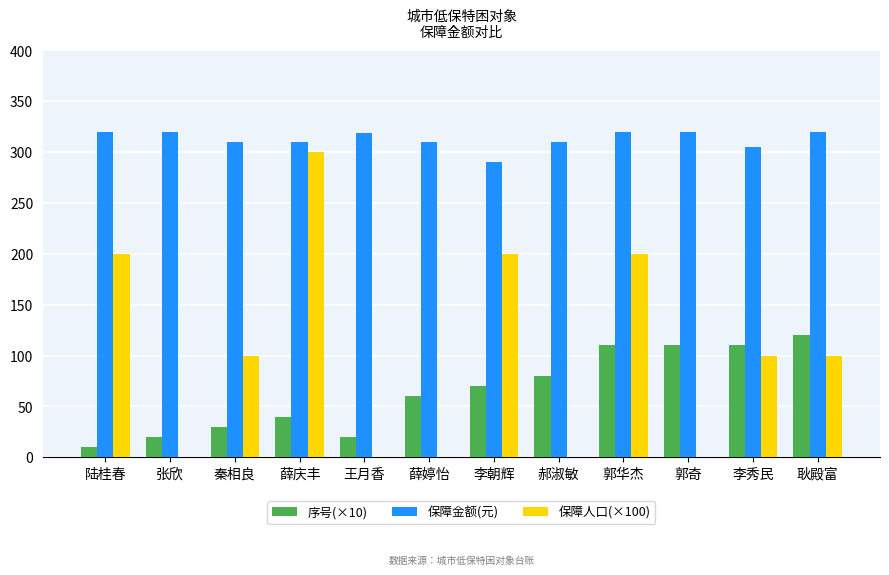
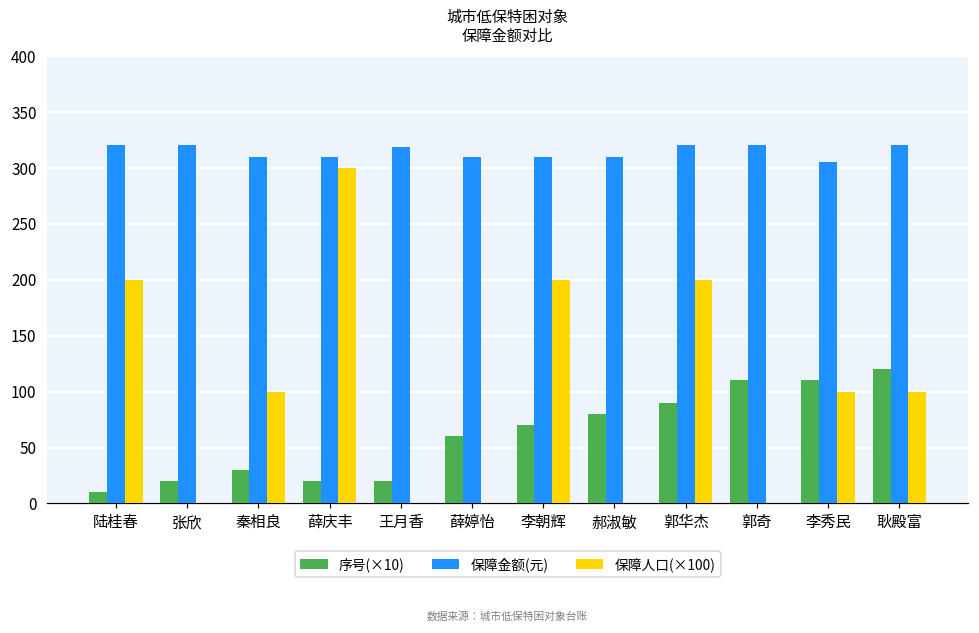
  {
    "序号(×10)": {
      "陆桂春": 10,
      "张欣": 20,
      "秦相良": 30,
-     "薛庆丰": 40,
+     "薛庆丰": 20,
      "王月香": 20,
      "薛婷怡": 60,
      "李朝辉": 70,
      "郝淑敏": 80,
-     "郭华杰": 110,
+     "郭华杰": 90,
      "郭奇": 110,
      "李秀民": 110,
      "耿殿富": 120
    },
    "保障金额(元)": {
      "陆桂春": 320,
      "张欣": 320,
      "秦相良": 310,
      "薛庆丰": 310,
      "王月香": 319,
      "薛婷怡": 310,
-     "李朝辉": 290,
+     "李朝辉": 310,
      "郝淑敏": 310,
      "郭华杰": 320,
      "郭奇": 320,
      "李秀民": 305,
      "耿殿富": 320
    },
    "保障人口(×100)": {
      "陆桂春": 200,
      "张欣": 0,
      "秦相良": 100,
      "薛庆丰": 300,
      "王月香": 0,
      "薛婷怡": 0,
      "李朝辉": 200,
      "郝淑敏": 0,
      "郭华杰": 200,
      "郭奇": 0,
      "李秀民": 100,
      "耿殿富": 100
    }
  }
